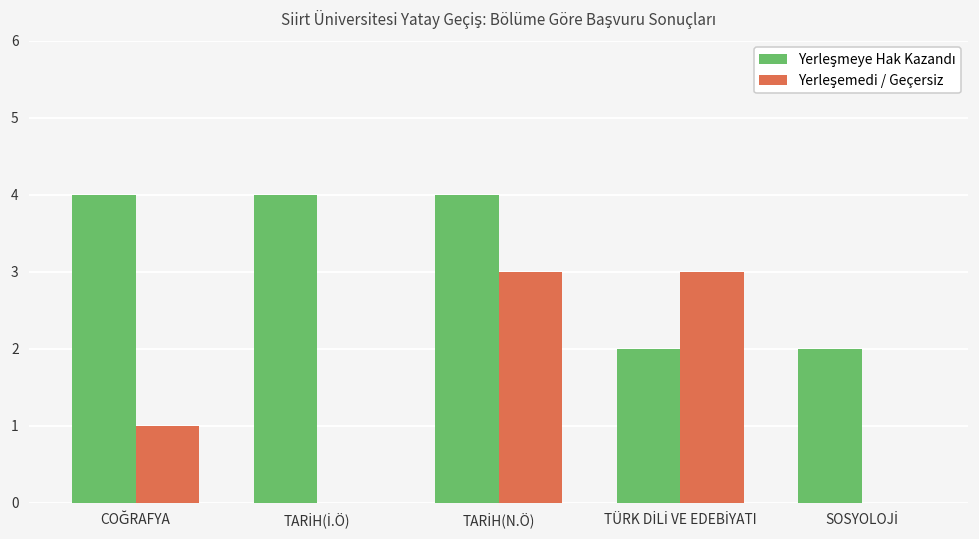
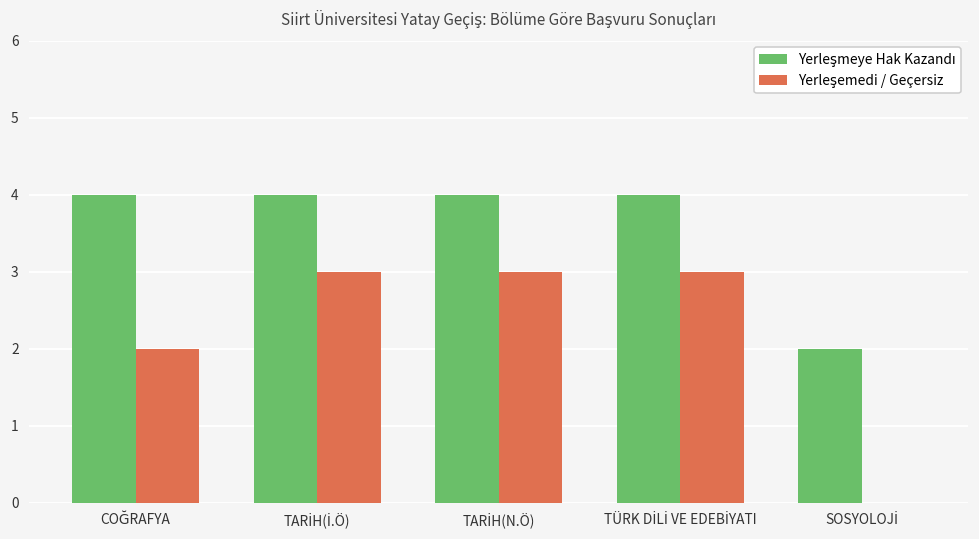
  {
    "Yerleşmeye Hak Kazandı": {
      "COĞRAFYA": 4,
      "TARİH(İ.Ö)": 4,
      "TARİH(N.Ö)": 4,
-     "TÜRK DİLİ VE EDEBİYATI": 2,
+     "TÜRK DİLİ VE EDEBİYATI": 4,
      "SOSYOLOJİ": 2
    },
    "Yerleşemedi / Geçersiz": {
-     "COĞRAFYA": 1,
-     "TARİH(İ.Ö)": 0,
+     "COĞRAFYA": 2,
+     "TARİH(İ.Ö)": 3,
      "TARİH(N.Ö)": 3,
      "TÜRK DİLİ VE EDEBİYATI": 3,
      "SOSYOLOJİ": 0
    }
  }
